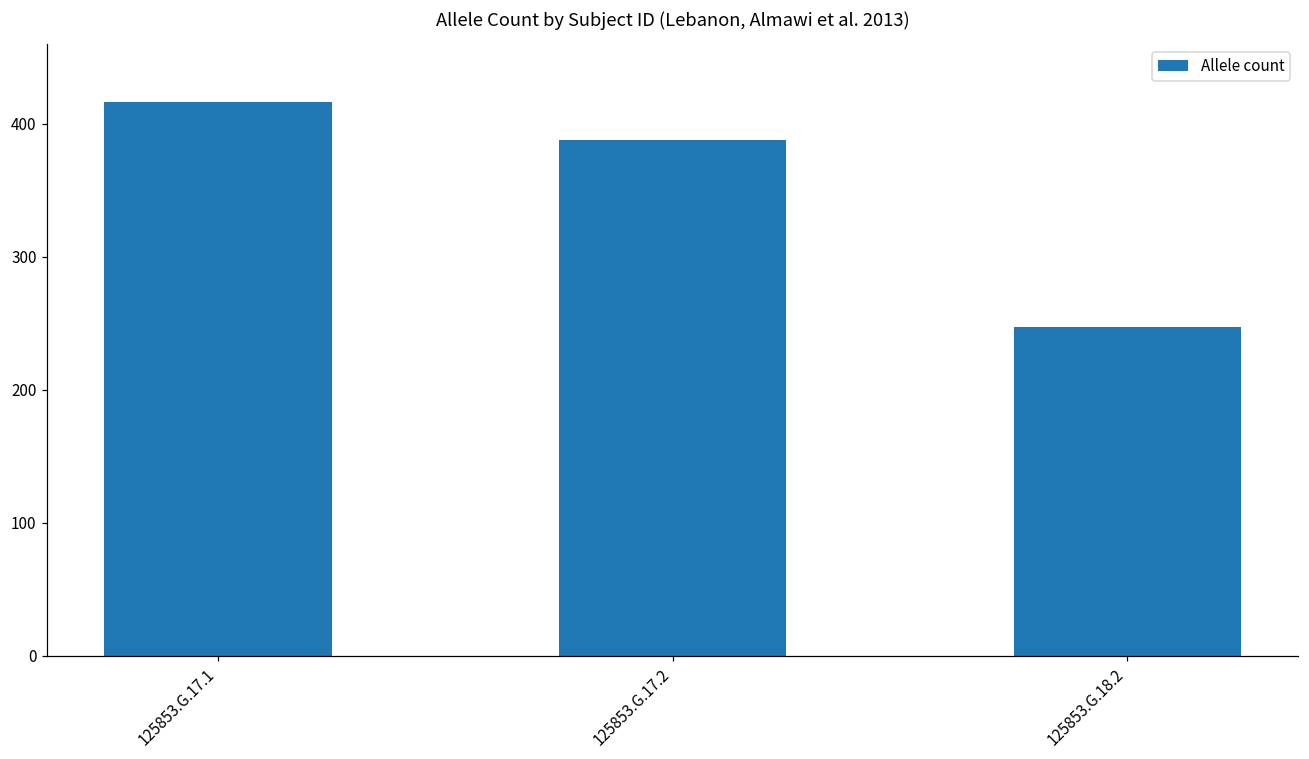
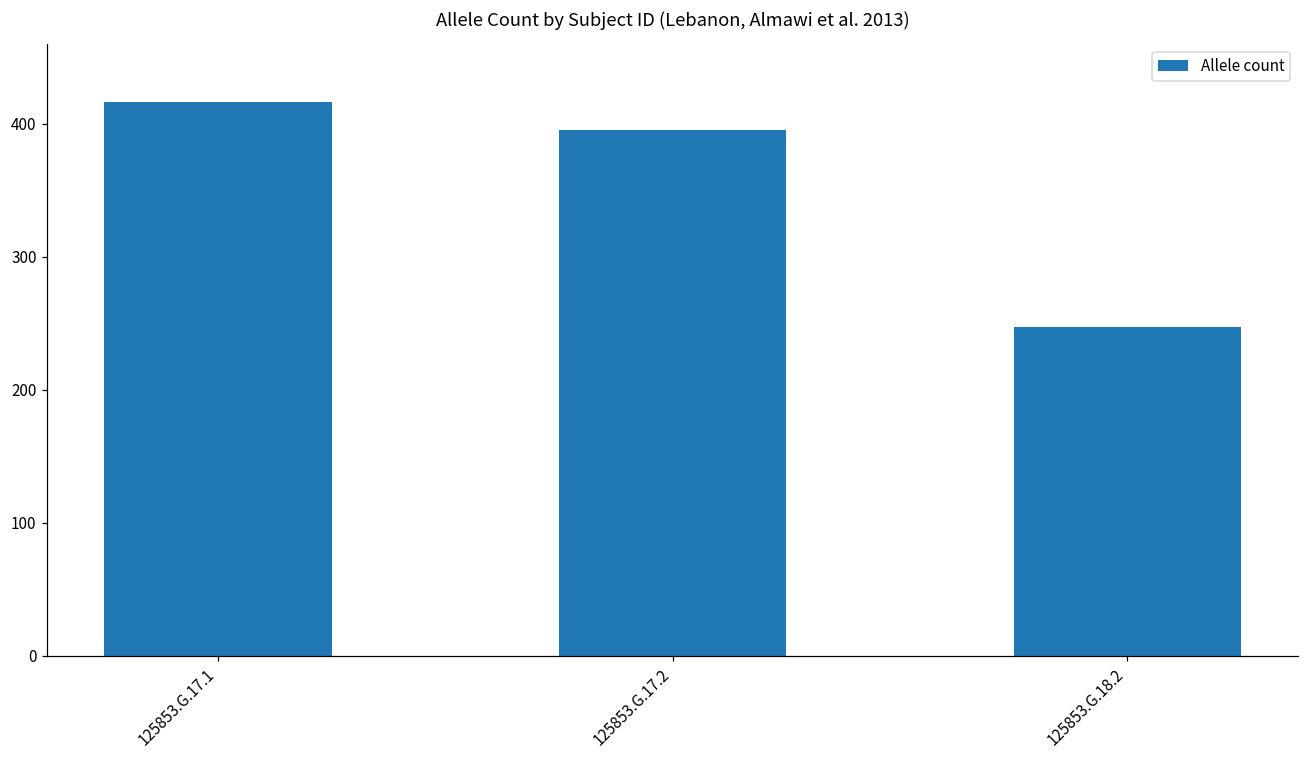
  {
    "125853.G.17.1": 416,
-   "125853.G.17.2": 388,
+   "125853.G.17.2": 395,
    "125853.G.18.2": 247
  }
